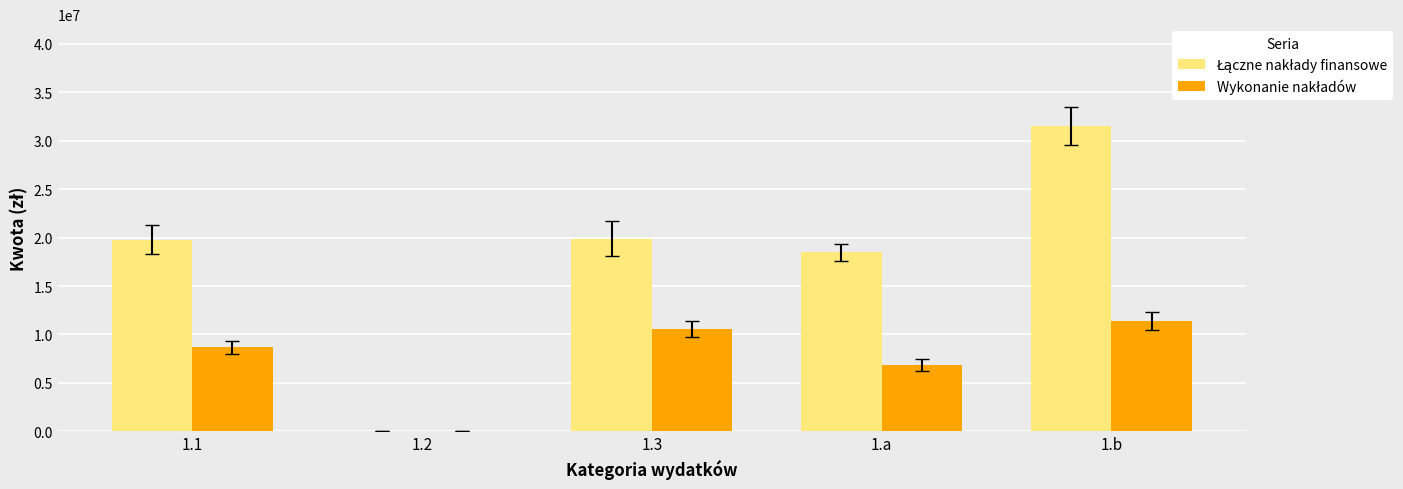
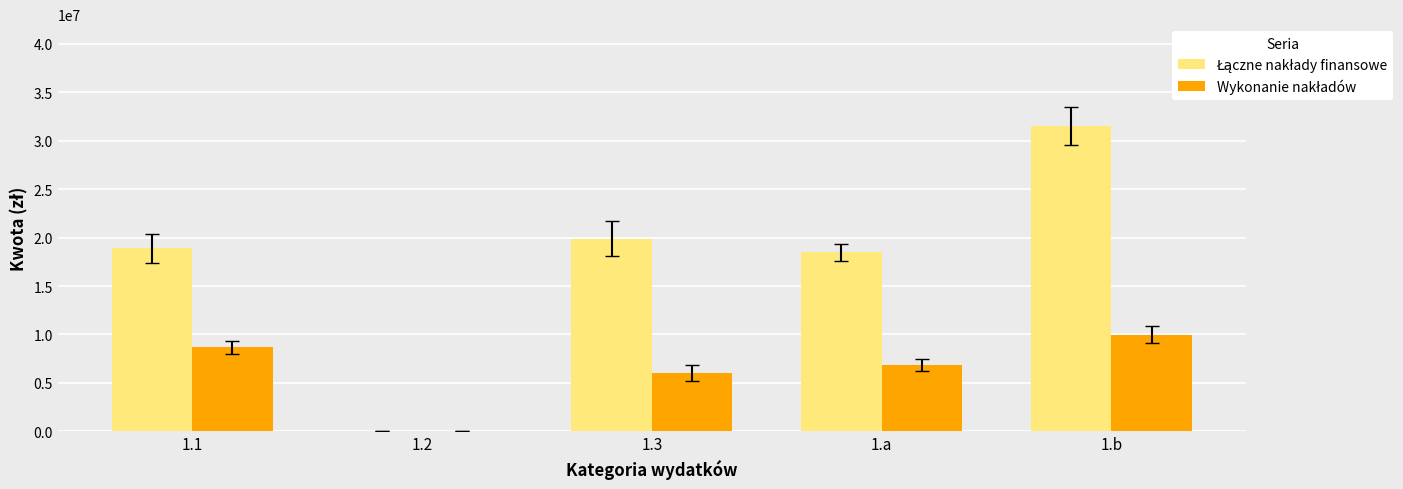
  {
    "Łączne nakłady finansowe": {
-     "1.1": 20000000,
+     "1.1": 19000000,
      "1.2": 0,
      "1.3": 20000000,
      "1.a": 18000000,
      "1.b": 32000000
    },
    "Wykonanie nakładów": {
      "1.1": 9000000,
      "1.2": 0,
-     "1.3": 11000000,
+     "1.3": 6000000,
      "1.a": 7000000,
-     "1.b": 11000000
+     "1.b": 10000000
    }
  }
